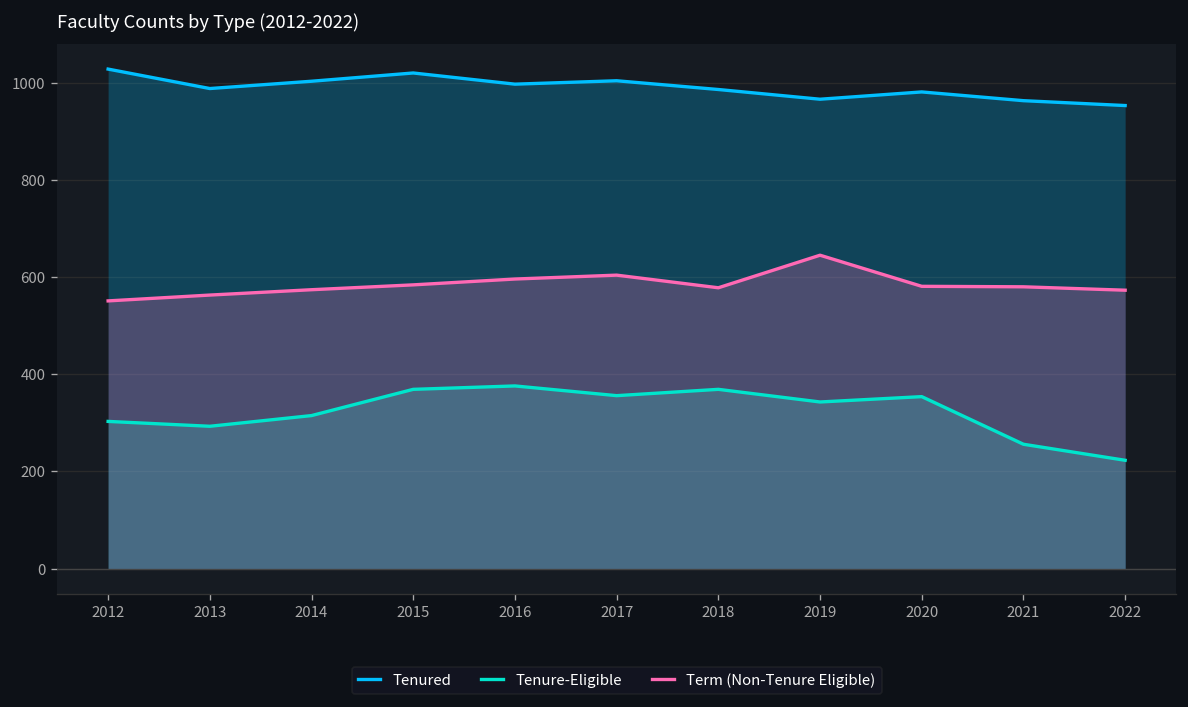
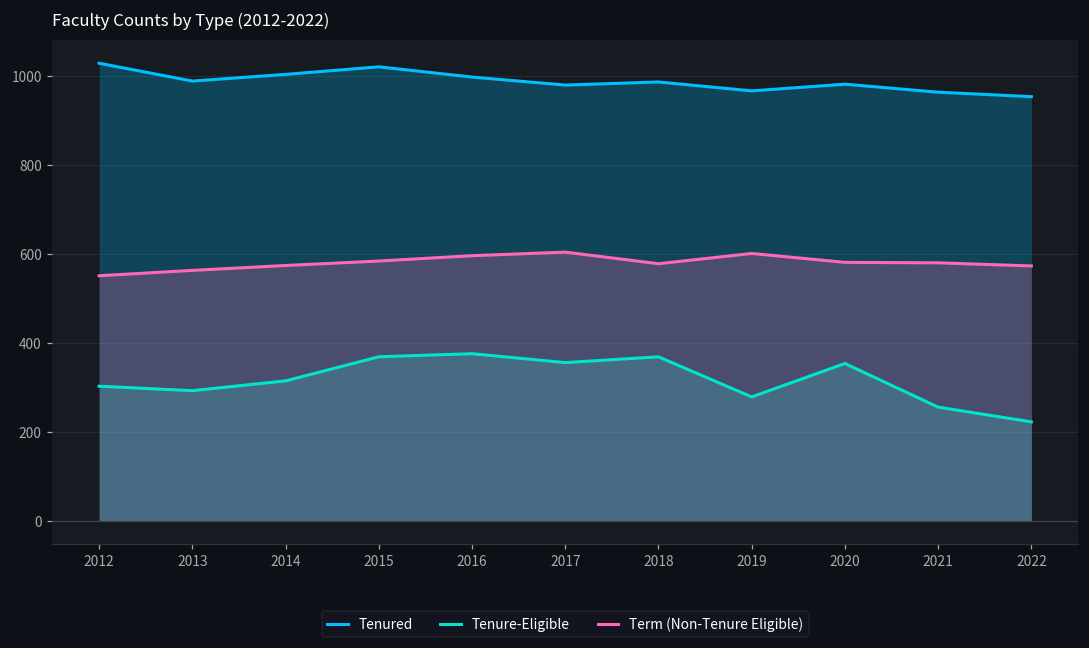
  {
    "Tenured": {
      "2012": 1030,
      "2013": 990,
      "2014": 1000,
      "2015": 1020,
      "2016": 1000,
-     "2017": 1000,
+     "2017": 980,
      "2018": 990,
      "2019": 970,
      "2020": 980,
      "2021": 960,
      "2022": 950
    },
    "Tenure-Eligible": {
      "2012": 300,
      "2013": 290,
      "2014": 320,
      "2015": 370,
      "2016": 380,
      "2017": 360,
      "2018": 370,
-     "2019": 340,
+     "2019": 280,
      "2020": 350,
      "2021": 260,
      "2022": 220
    },
    "Term (Non-Tenure Eligible)": {
      "2012": 550,
      "2013": 560,
      "2014": 570,
      "2015": 580,
      "2016": 600,
      "2017": 600,
      "2018": 580,
-     "2019": 650,
+     "2019": 600,
      "2020": 580,
      "2021": 580,
      "2022": 570
    }
  }
